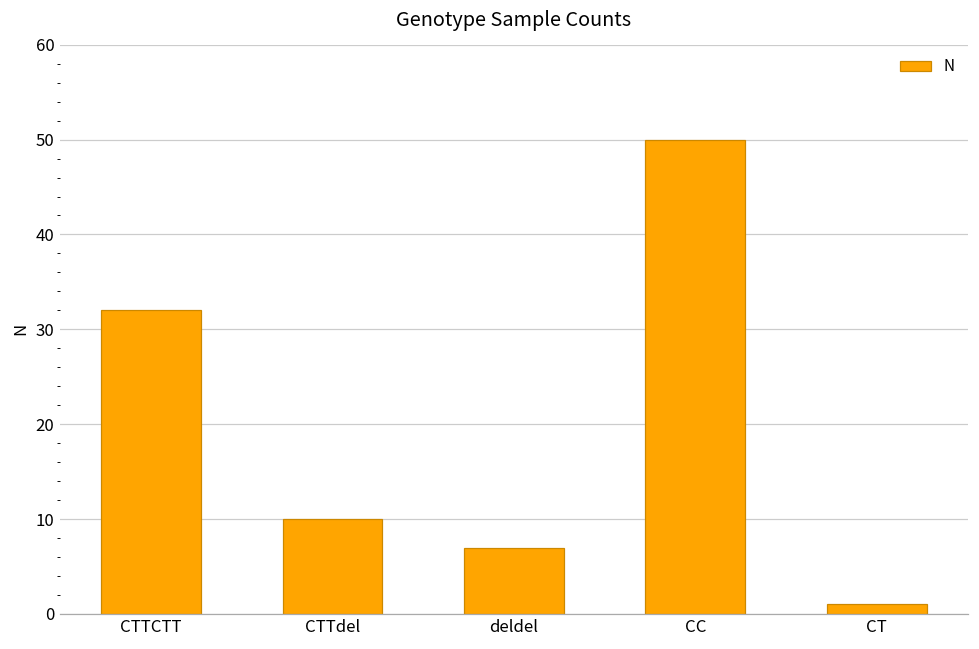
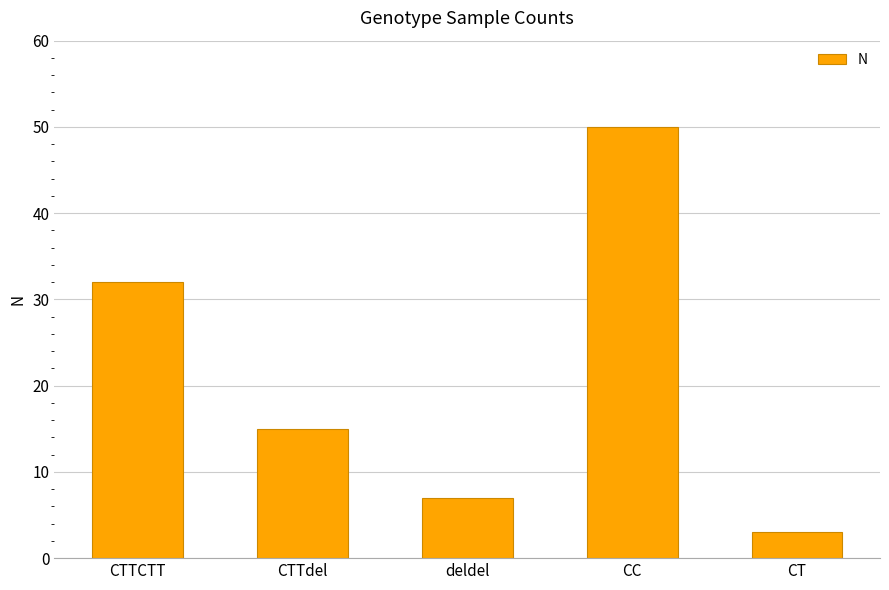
  {
    "CTTCTT": 32,
-   "CTTdel": 10,
+   "CTTdel": 15,
    "deldel": 7,
    "CC": 50,
-   "CT": 1
+   "CT": 3
  }
